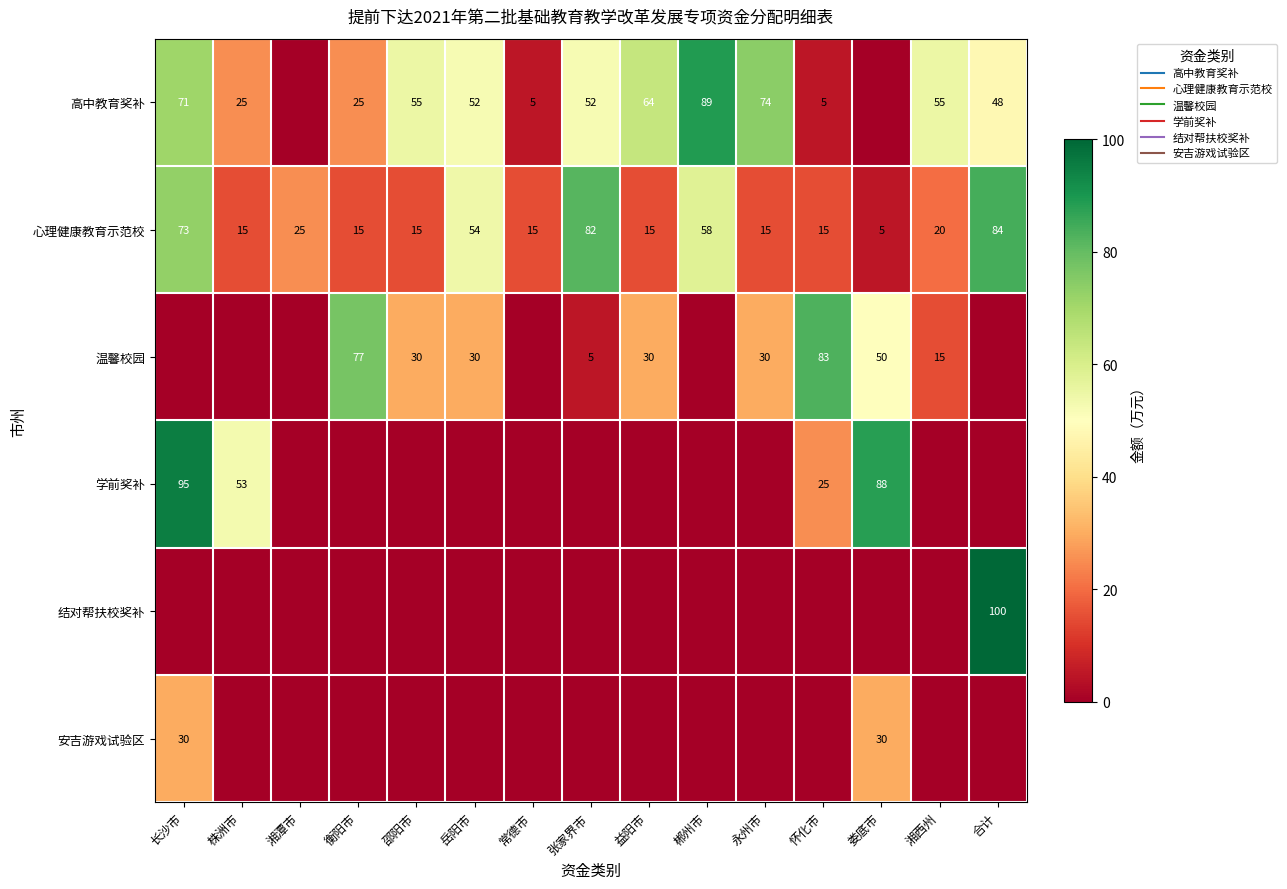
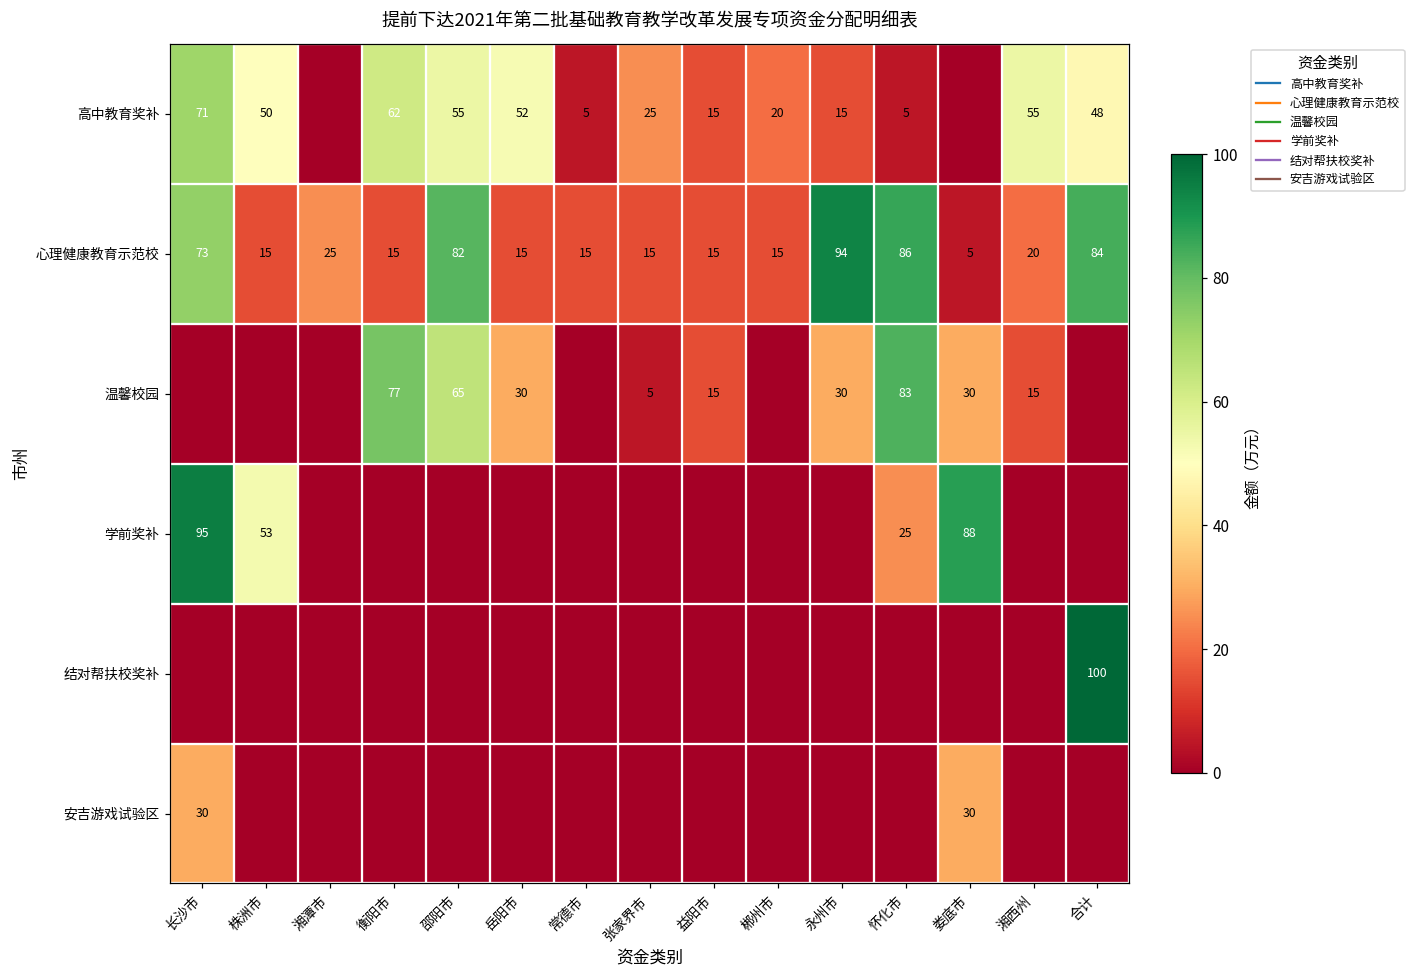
  {
    "高中教育奖补": {
      "长沙市": 71,
-     "株洲市": 25,
-     "衡阳市": 25,
+     "株洲市": 50,
+     "衡阳市": 62,
      "邵阳市": 55,
      "岳阳市": 52,
      "常德市": 5,
-     "张家界市": 52,
-     "益阳市": 64,
-     "郴州市": 89,
-     "永州市": 74,
+     "张家界市": 25,
+     "益阳市": 15,
+     "郴州市": 20,
+     "永州市": 15,
      "怀化市": 5,
      "湘西州": 55,
      "合计": 48
    },
    "心理健康教育示范校": {
      "长沙市": 73,
      "株洲市": 15,
      "湘潭市": 25,
      "衡阳市": 15,
-     "邵阳市": 15,
-     "岳阳市": 54,
+     "邵阳市": 82,
+     "岳阳市": 15,
      "常德市": 15,
-     "张家界市": 82,
+     "张家界市": 15,
      "益阳市": 15,
-     "郴州市": 58,
-     "永州市": 15,
-     "怀化市": 15,
+     "郴州市": 15,
+     "永州市": 94,
+     "怀化市": 86,
      "娄底市": 5,
      "湘西州": 20,
      "合计": 84
    },
    "温馨校园": {
      "衡阳市": 77,
-     "邵阳市": 30,
+     "邵阳市": 65,
      "岳阳市": 30,
      "张家界市": 5,
-     "益阳市": 30,
+     "益阳市": 15,
      "永州市": 30,
      "怀化市": 83,
-     "娄底市": 50,
+     "娄底市": 30,
      "湘西州": 15
    },
    "学前奖补": {
      "长沙市": 95,
      "株洲市": 53,
      "怀化市": 25,
      "娄底市": 88
    },
    "结对帮扶校奖补": {
      "合计": 100
    },
    "安吉游戏试验区": {
      "长沙市": 30,
      "娄底市": 30
    }
  }
